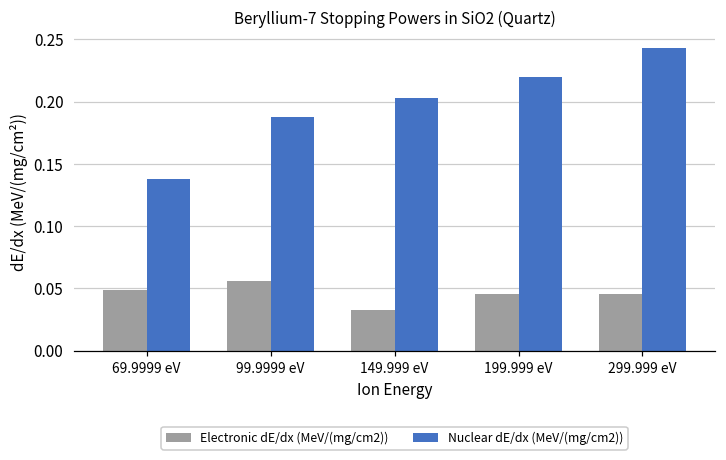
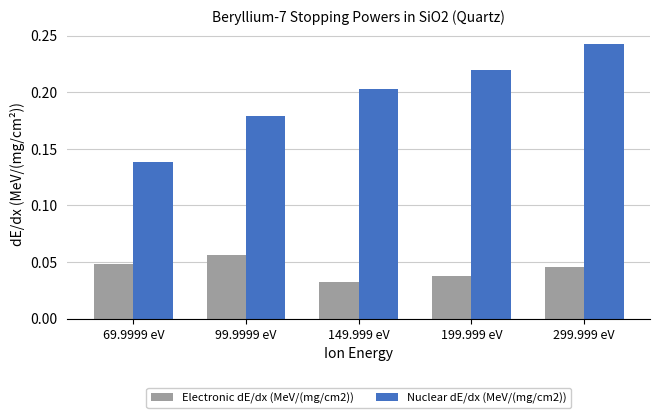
  {
    "Electronic dE/dx (MeV/(mg/cm2))": {
      "69.9999 eV": 0.049,
      "99.9999 eV": 0.056,
      "149.999 eV": 0.032,
-     "199.999 eV": 0.046,
+     "199.999 eV": 0.038,
      "299.999 eV": 0.046
    },
    "Nuclear dE/dx (MeV/(mg/cm2))": {
      "69.9999 eV": 0.138,
-     "99.9999 eV": 0.188,
+     "99.9999 eV": 0.179,
      "149.999 eV": 0.203,
      "199.999 eV": 0.220,
      "299.999 eV": 0.243
    }
  }
